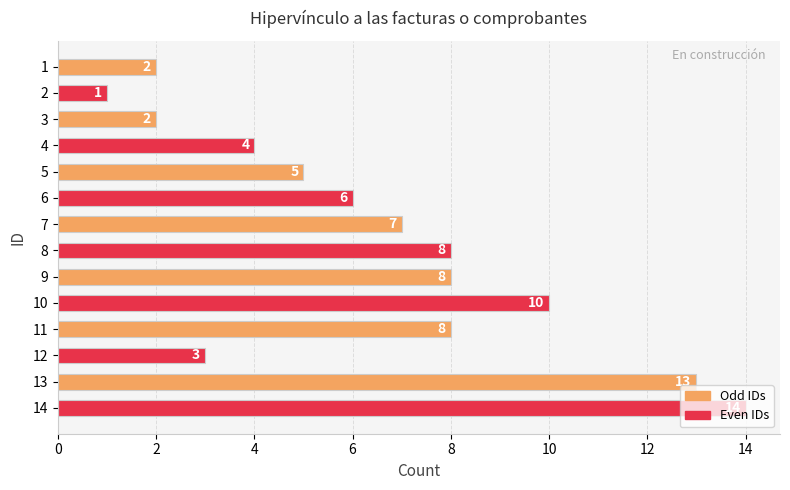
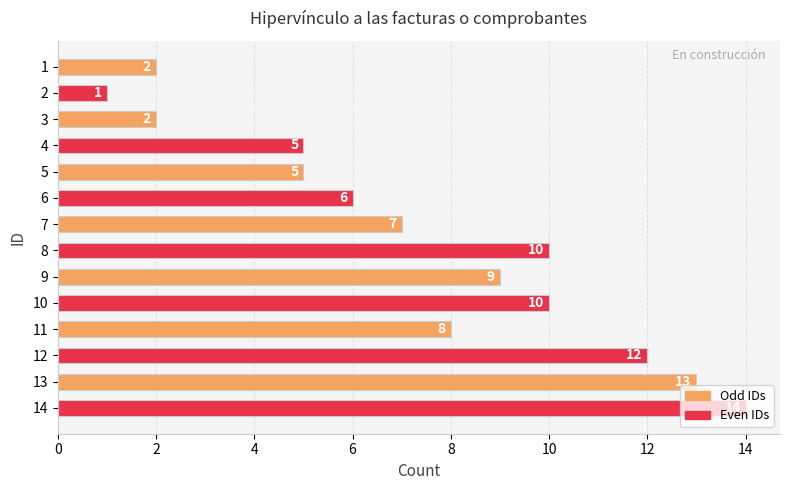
  {
    "1": 2,
    "2": 1,
    "3": 2,
-   "4": 4,
+   "4": 5,
    "5": 5,
    "6": 6,
    "7": 7,
-   "8": 8,
-   "9": 8,
+   "8": 10,
+   "9": 9,
    "10": 10,
    "11": 8,
-   "12": 3
+   "12": 12
  }
